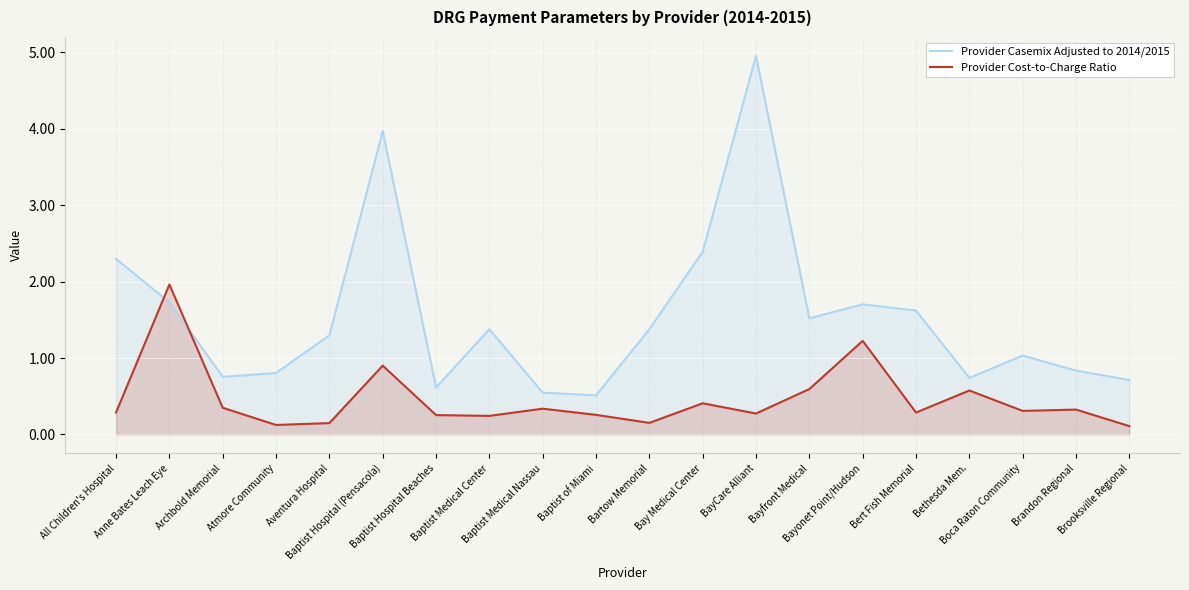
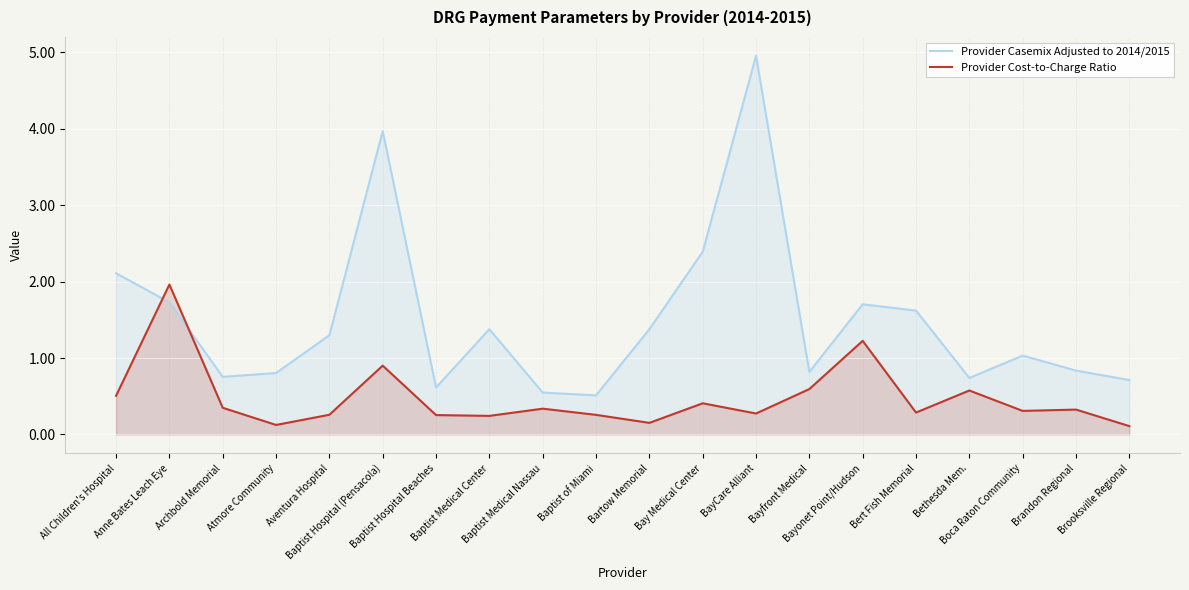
  {
    "Provider Casemix Adjusted to 2014/2015": {
-     "All Children's Hospital": 2.3,
+     "All Children's Hospital": 2.1,
      "Anne Bates Leach Eye": 1.7,
      "Archbold Memorial": 0.8,
      "Atmore Community": 0.8,
      "Aventura Hospital": 1.3,
      "Baptist Hospital (Pensacola)": 4.0,
      "Baptist Hospital Beaches": 0.6,
      "Baptist Medical Center": 1.4,
      "Baptist Medical Nassau": 0.5,
      "Baptist of Miami": 0.5,
      "Bartow Memorial": 1.4,
      "Bay Medical Center": 2.4,
      "BayCare Alliant": 5.0,
-     "Bayfront Medical": 1.5,
+     "Bayfront Medical": 0.8,
      "Bayonet Point/Hudson": 1.7,
      "Bert Fish Memorial": 1.6,
      "Bethesda Mem.": 0.7,
      "Boca Raton Community": 1.0,
      "Brandon Regional": 0.8,
      "Brooksville Regional": 0.7
    },
    "Provider Cost-to-Charge Ratio": {
-     "All Children's Hospital": 0.3,
+     "All Children's Hospital": 0.5,
      "Anne Bates Leach Eye": 2.0,
      "Archbold Memorial": 0.3,
      "Atmore Community": 0.1,
-     "Aventura Hospital": 0.1,
+     "Aventura Hospital": 0.3,
      "Baptist Hospital (Pensacola)": 0.9,
      "Baptist Hospital Beaches": 0.3,
      "Baptist Medical Center": 0.2,
      "Baptist Medical Nassau": 0.3,
      "Baptist of Miami": 0.3,
      "Bartow Memorial": 0.2,
      "Bay Medical Center": 0.4,
      "BayCare Alliant": 0.3,
      "Bayfront Medical": 0.6,
      "Bayonet Point/Hudson": 1.2,
      "Bert Fish Memorial": 0.3,
      "Bethesda Mem.": 0.6,
      "Boca Raton Community": 0.3,
      "Brandon Regional": 0.3,
      "Brooksville Regional": 0.1
    }
  }
